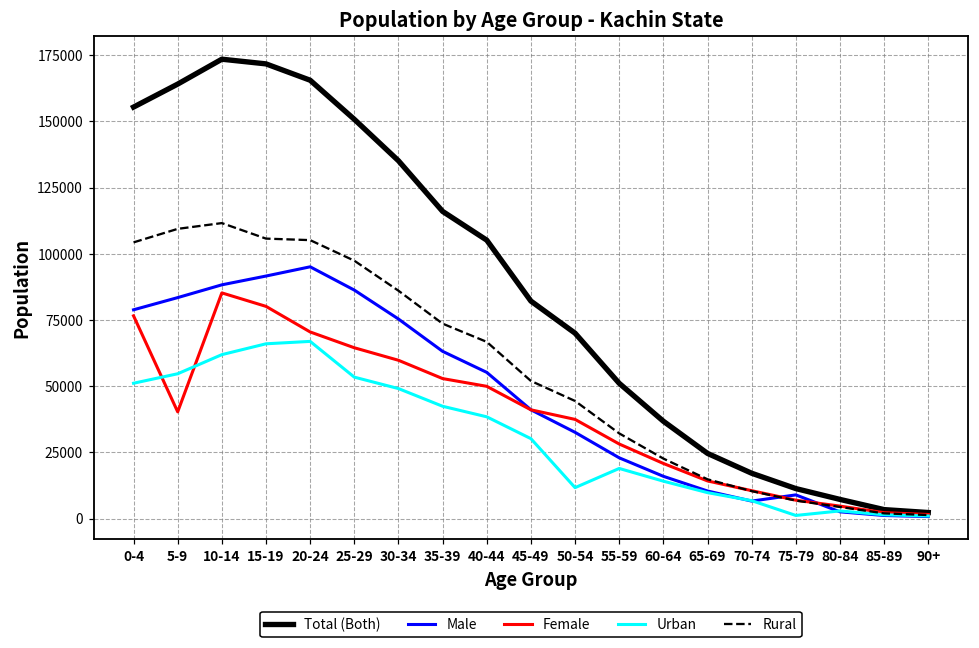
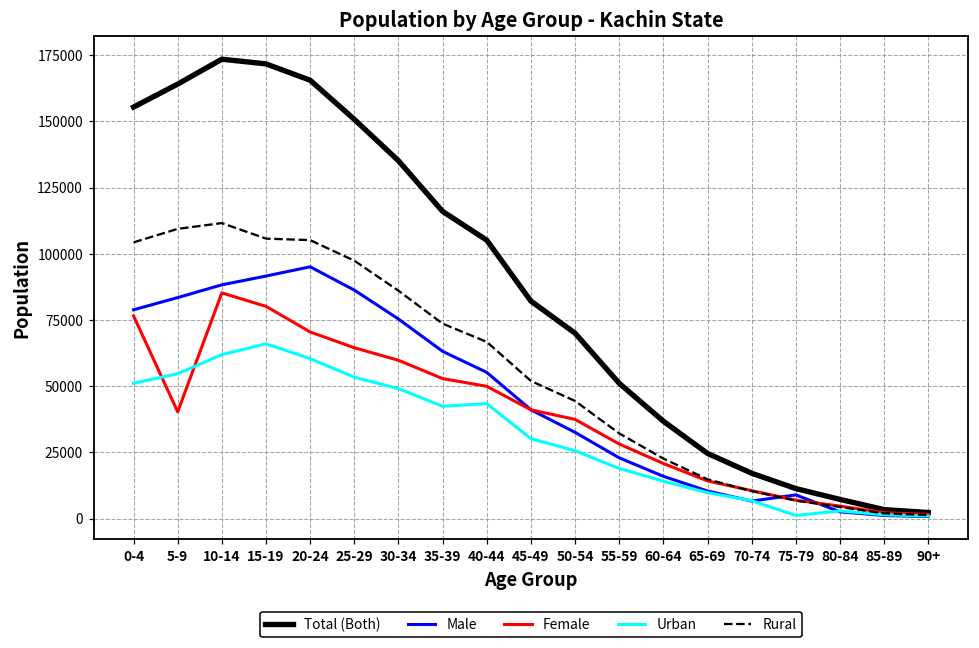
  {
    "Male": {
      "0-4": 79000,
      "5-9": 83000,
      "10-14": 88000,
      "15-19": 92000,
      "20-24": 95000,
      "25-29": 86000,
      "30-34": 75000,
      "35-39": 63000,
      "40-44": 55000,
      "50-54": 33000,
      "55-59": 23000,
      "60-64": 16000,
      "75-79": 9000
    },
    "Female": {
      "0-4": 77000,
      "5-9": 40000,
      "10-14": 85000,
      "15-19": 80000,
      "20-24": 70000,
      "25-29": 64000,
      "30-34": 60000,
      "35-39": 53000,
      "40-44": 50000,
      "50-54": 37000,
      "55-59": 28000,
      "60-64": 21000
    },
    "Urban": {
      "0-4": 51000,
      "5-9": 55000,
      "10-14": 62000,
      "15-19": 66000,
-     "20-24": 67000,
+     "20-24": 60000,
      "25-29": 53000,
      "30-34": 49000,
      "35-39": 42000,
-     "40-44": 38000,
+     "40-44": 43000,
      "45-49": 30000,
-     "50-54": 12000,
+     "50-54": 26000,
      "55-59": 19000,
      "60-64": 14000,
      "75-79": 1000
    }
  }
